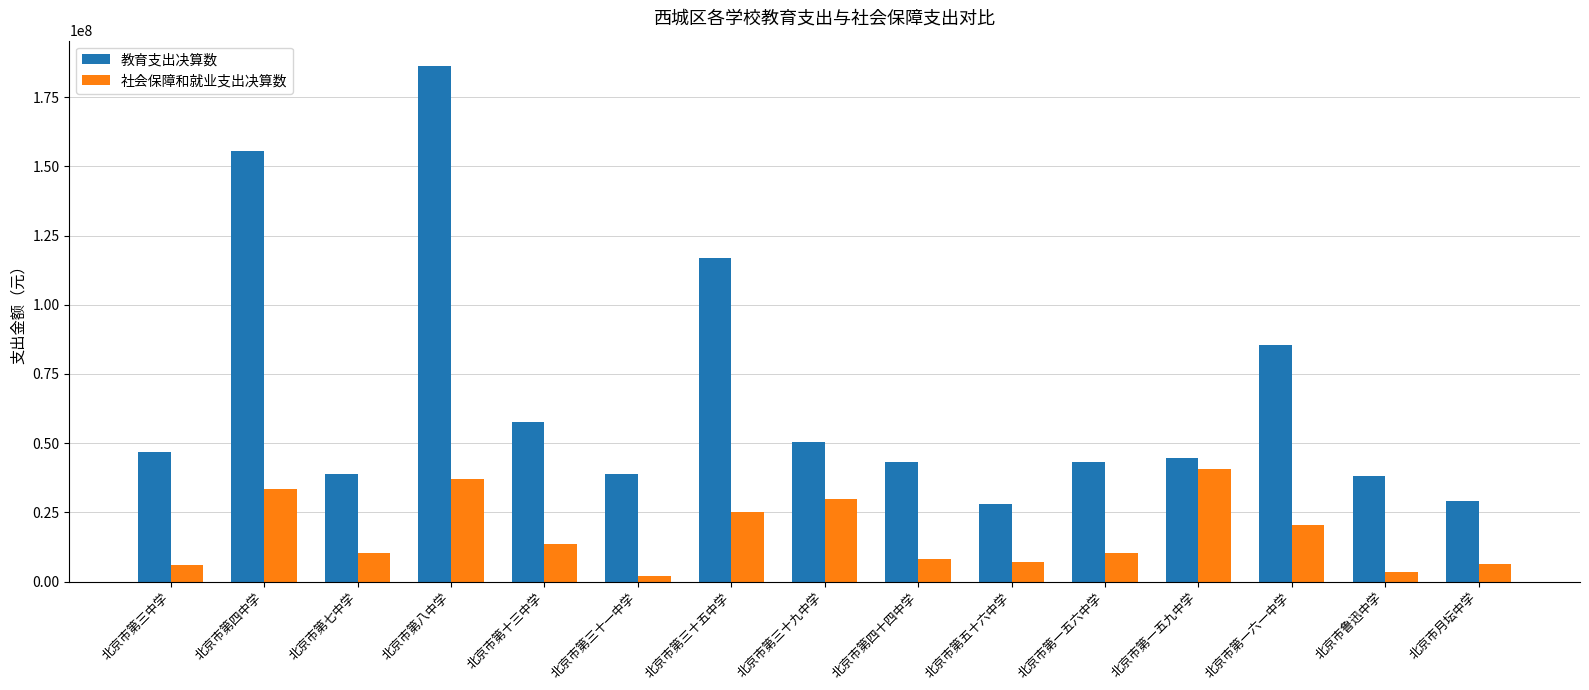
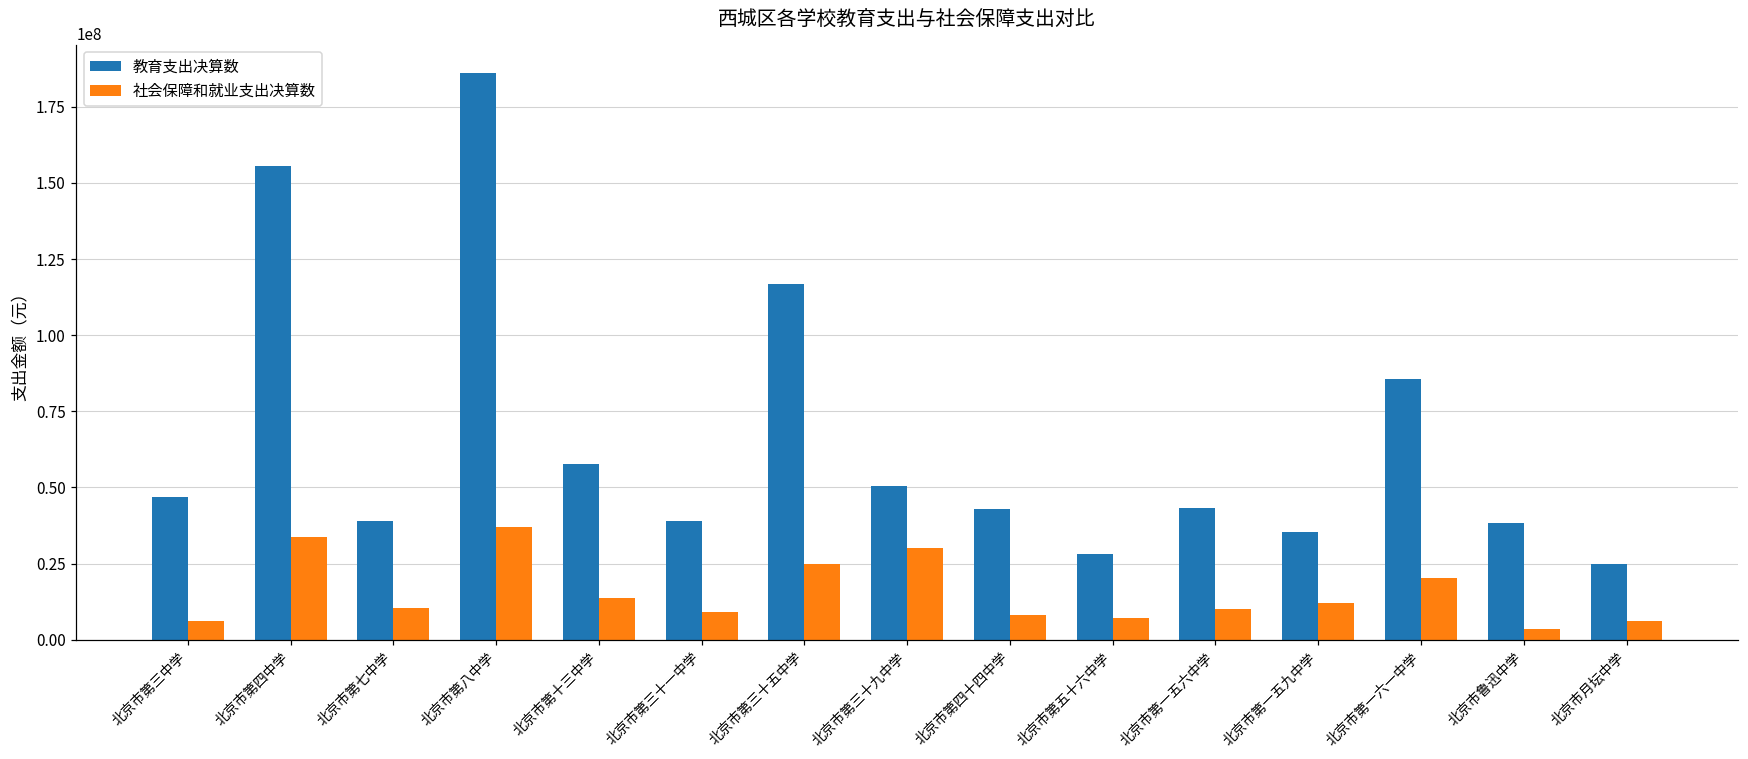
  {
    "教育支出决算数": {
      "北京市第三中学": 47000000,
      "北京市第四中学": 156000000,
      "北京市第七中学": 39000000,
      "北京市第八中学": 186000000,
      "北京市第十三中学": 58000000,
      "北京市第三十一中学": 39000000,
      "北京市第三十五中学": 117000000,
      "北京市第三十九中学": 51000000,
      "北京市第四十四中学": 43000000,
      "北京市第五十六中学": 28000000,
      "北京市第一五六中学": 43000000,
-     "北京市第一五九中学": 45000000,
+     "北京市第一五九中学": 35000000,
      "北京市第一六一中学": 86000000,
      "北京市鲁迅中学": 38000000,
-     "北京市月坛中学": 29000000
+     "北京市月坛中学": 25000000
    },
    "社会保障和就业支出决算数": {
      "北京市第三中学": 6000000,
      "北京市第四中学": 34000000,
      "北京市第七中学": 10000000,
      "北京市第八中学": 37000000,
      "北京市第十三中学": 14000000,
-     "北京市第三十一中学": 2000000,
+     "北京市第三十一中学": 9000000,
      "北京市第三十五中学": 25000000,
      "北京市第三十九中学": 30000000,
      "北京市第四十四中学": 8000000,
      "北京市第五十六中学": 7000000,
      "北京市第一五六中学": 10000000,
-     "北京市第一五九中学": 41000000,
+     "北京市第一五九中学": 12000000,
      "北京市第一六一中学": 20000000,
      "北京市鲁迅中学": 3000000,
      "北京市月坛中学": 6000000
    }
  }
